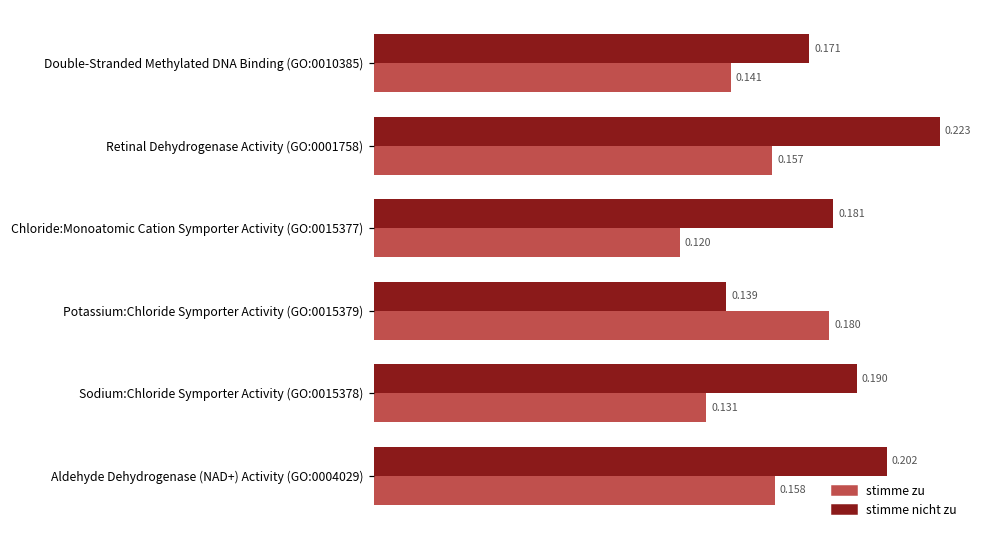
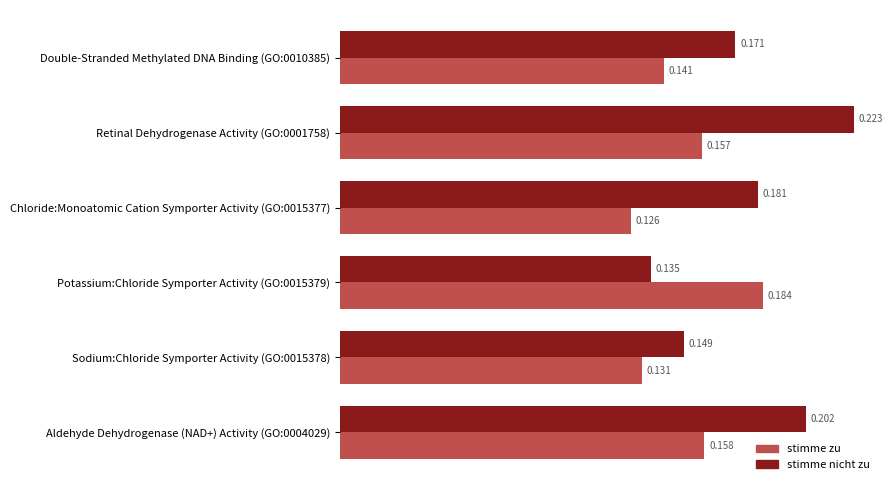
  {
    "stimme zu": {
      "Double-Stranded Methylated DNA Binding (GO:0010385)": 0.141,
      "Retinal Dehydrogenase Activity (GO:0001758)": 0.157,
-     "Chloride:Monoatomic Cation Symporter Activity (GO:0015377)": 0.120,
-     "Potassium:Chloride Symporter Activity (GO:0015379)": 0.180,
+     "Chloride:Monoatomic Cation Symporter Activity (GO:0015377)": 0.126,
+     "Potassium:Chloride Symporter Activity (GO:0015379)": 0.184,
      "Sodium:Chloride Symporter Activity (GO:0015378)": 0.131,
      "Aldehyde Dehydrogenase (NAD+) Activity (GO:0004029)": 0.158
    },
    "stimme nicht zu": {
      "Double-Stranded Methylated DNA Binding (GO:0010385)": 0.171,
      "Retinal Dehydrogenase Activity (GO:0001758)": 0.223,
      "Chloride:Monoatomic Cation Symporter Activity (GO:0015377)": 0.181,
-     "Potassium:Chloride Symporter Activity (GO:0015379)": 0.139,
-     "Sodium:Chloride Symporter Activity (GO:0015378)": 0.190,
+     "Potassium:Chloride Symporter Activity (GO:0015379)": 0.135,
+     "Sodium:Chloride Symporter Activity (GO:0015378)": 0.149,
      "Aldehyde Dehydrogenase (NAD+) Activity (GO:0004029)": 0.202
    }
  }
